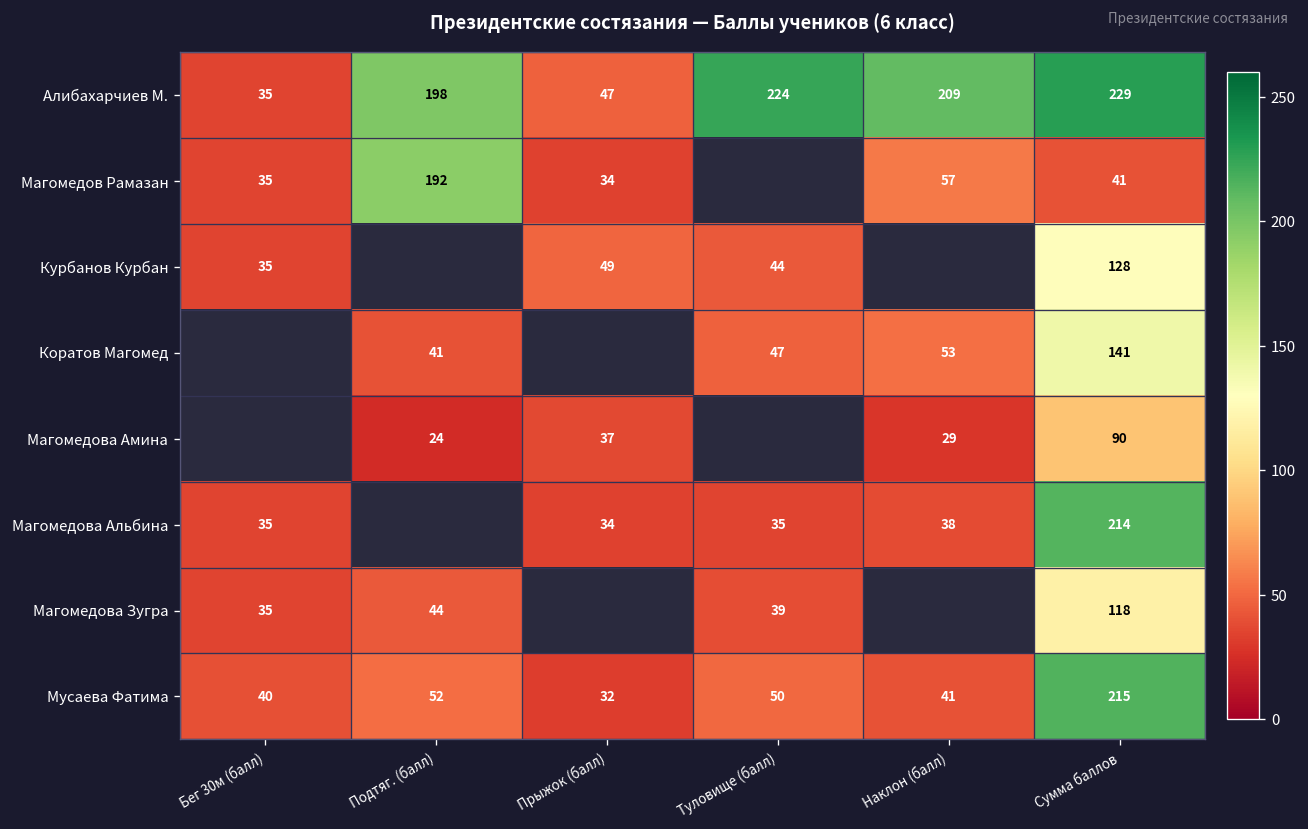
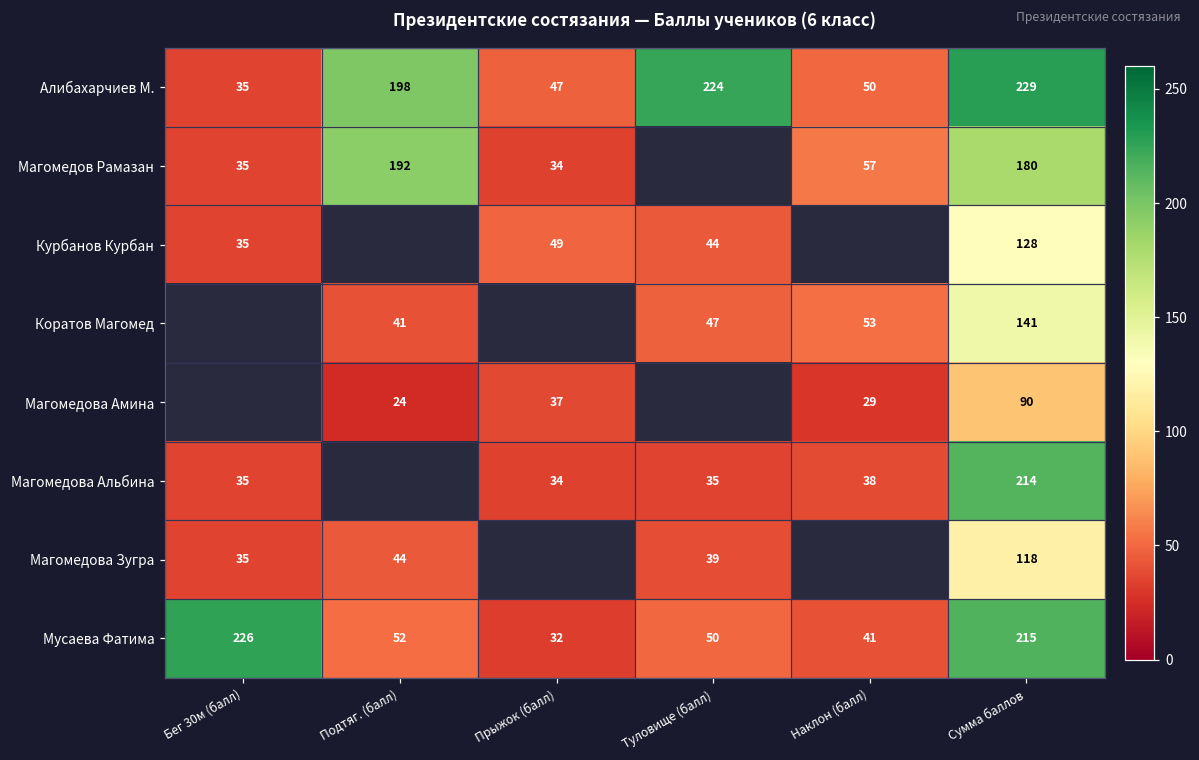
  {
    "Алибахарчиев М.": {
      "Бег 30м (балл)": 35,
      "Подтяг. (балл)": 198,
      "Прыжок (балл)": 47,
      "Туловище (балл)": 224,
-     "Наклон (балл)": 209,
+     "Наклон (балл)": 50,
      "Сумма баллов": 229
    },
    "Магомедов Рамазан": {
      "Бег 30м (балл)": 35,
      "Подтяг. (балл)": 192,
      "Прыжок (балл)": 34,
      "Наклон (балл)": 57,
-     "Сумма баллов": 41
+     "Сумма баллов": 180
    },
    "Курбанов Курбан": {
      "Бег 30м (балл)": 35,
      "Прыжок (балл)": 49,
      "Туловище (балл)": 44,
      "Сумма баллов": 128
    },
    "Коратов Магомед": {
      "Подтяг. (балл)": 41,
      "Туловище (балл)": 47,
      "Наклон (балл)": 53,
      "Сумма баллов": 141
    },
    "Магомедова Амина": {
      "Подтяг. (балл)": 24,
      "Прыжок (балл)": 37,
      "Наклон (балл)": 29,
      "Сумма баллов": 90
    },
    "Магомедова Альбина": {
      "Бег 30м (балл)": 35,
      "Прыжок (балл)": 34,
      "Туловище (балл)": 35,
      "Наклон (балл)": 38,
      "Сумма баллов": 214
    },
    "Магомедова Зугра": {
      "Бег 30м (балл)": 35,
      "Подтяг. (балл)": 44,
      "Туловище (балл)": 39,
      "Сумма баллов": 118
    },
    "Мусаева Фатима": {
-     "Бег 30м (балл)": 40,
+     "Бег 30м (балл)": 226,
      "Подтяг. (балл)": 52,
      "Прыжок (балл)": 32,
      "Туловище (балл)": 50,
      "Наклон (балл)": 41,
      "Сумма баллов": 215
    }
  }
